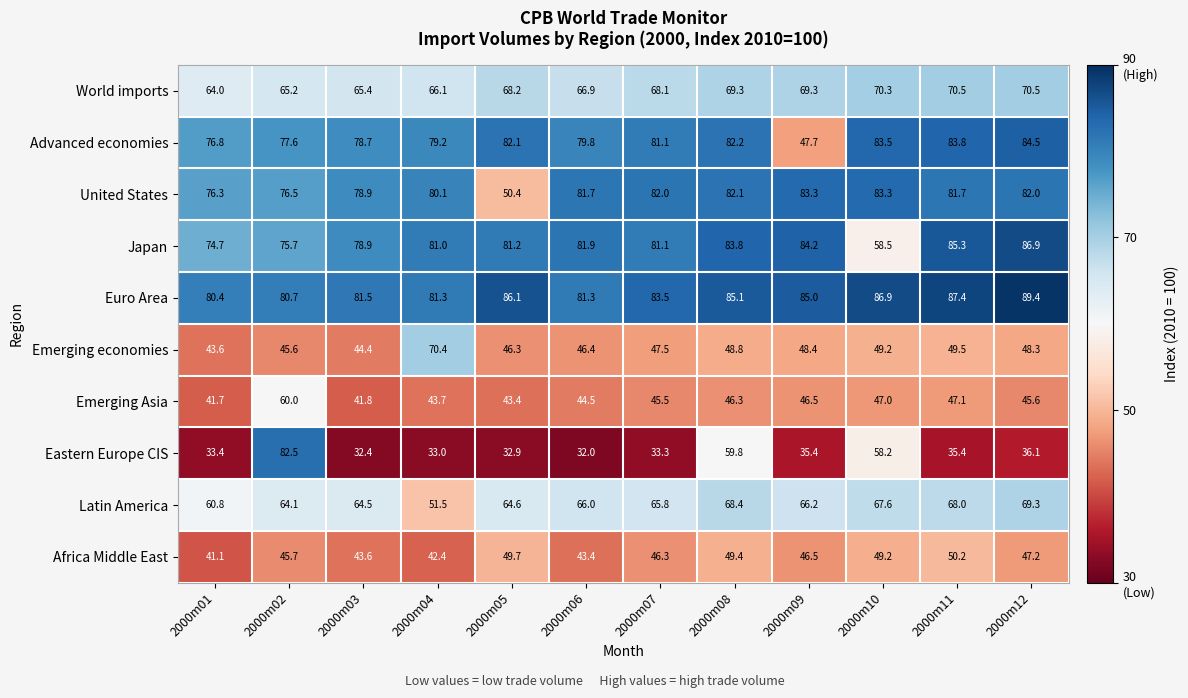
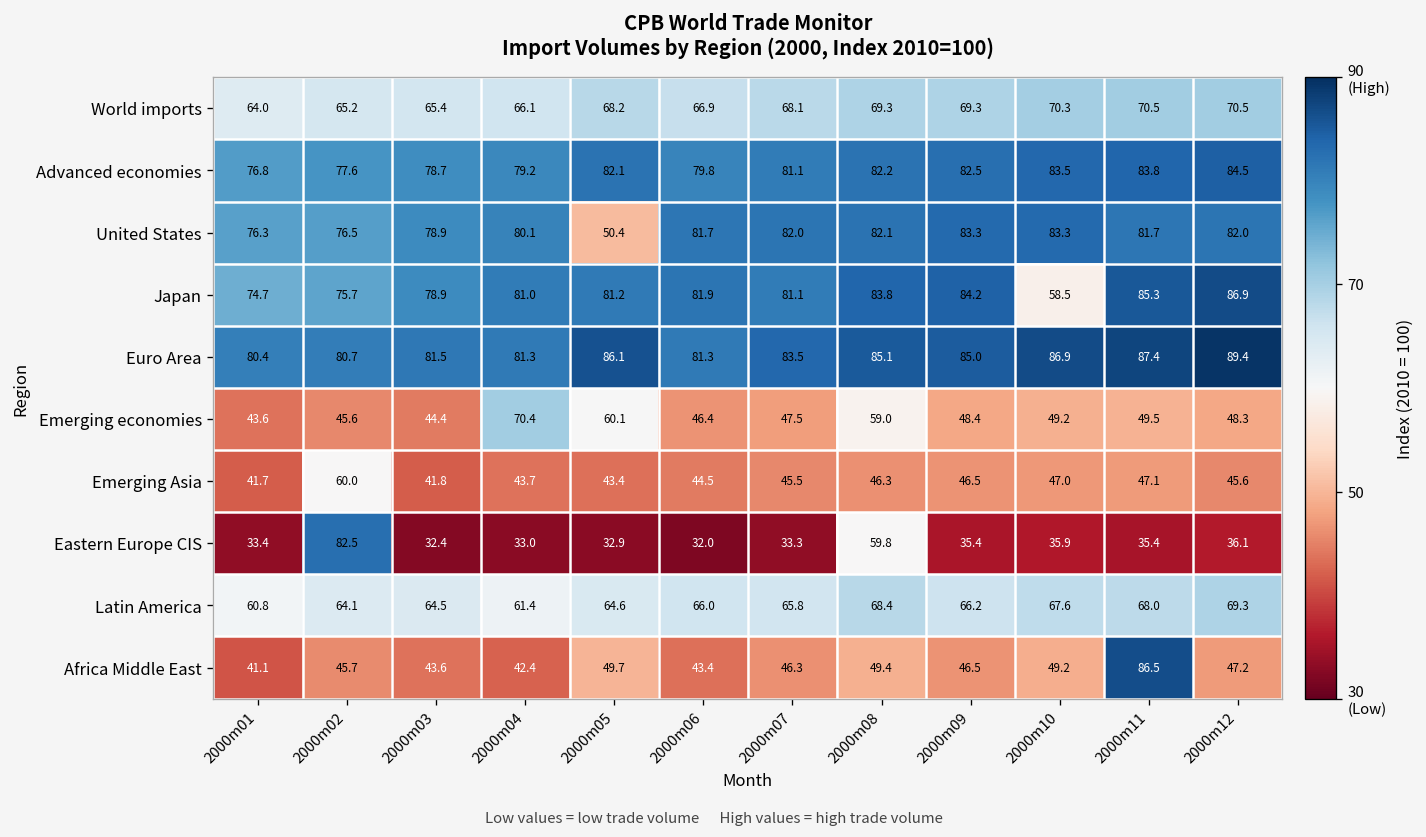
  {
    "World imports": {
      "2000m01": 64.0,
      "2000m02": 65.2,
      "2000m03": 65.4,
      "2000m04": 66.1,
      "2000m05": 68.2,
      "2000m06": 66.9,
      "2000m07": 68.1,
      "2000m08": 69.3,
      "2000m09": 69.3,
      "2000m10": 70.3,
      "2000m11": 70.5,
      "2000m12": 70.5
    },
    "Advanced economies": {
      "2000m01": 76.8,
      "2000m02": 77.6,
      "2000m03": 78.7,
      "2000m04": 79.2,
      "2000m05": 82.1,
      "2000m06": 79.8,
      "2000m07": 81.1,
      "2000m08": 82.2,
-     "2000m09": 47.7,
+     "2000m09": 82.5,
      "2000m10": 83.5,
      "2000m11": 83.8,
      "2000m12": 84.5
    },
    "United States": {
      "2000m01": 76.3,
      "2000m02": 76.5,
      "2000m03": 78.9,
      "2000m04": 80.1,
      "2000m05": 50.4,
      "2000m06": 81.7,
      "2000m07": 82.0,
      "2000m08": 82.1,
      "2000m09": 83.3,
      "2000m10": 83.3,
      "2000m11": 81.7,
      "2000m12": 82.0
    },
    "Japan": {
      "2000m01": 74.7,
      "2000m02": 75.7,
      "2000m03": 78.9,
      "2000m04": 81.0,
      "2000m05": 81.2,
      "2000m06": 81.9,
      "2000m07": 81.1,
      "2000m08": 83.8,
      "2000m09": 84.2,
      "2000m10": 58.5,
      "2000m11": 85.3,
      "2000m12": 86.9
    },
    "Euro Area": {
      "2000m01": 80.4,
      "2000m02": 80.7,
      "2000m03": 81.5,
      "2000m04": 81.3,
      "2000m05": 86.1,
      "2000m06": 81.3,
      "2000m07": 83.5,
      "2000m08": 85.1,
      "2000m09": 85.0,
      "2000m10": 86.9,
      "2000m11": 87.4,
      "2000m12": 89.4
    },
    "Emerging economies": {
      "2000m01": 43.6,
      "2000m02": 45.6,
      "2000m03": 44.4,
      "2000m04": 70.4,
-     "2000m05": 46.3,
+     "2000m05": 60.1,
      "2000m06": 46.4,
      "2000m07": 47.5,
-     "2000m08": 48.8,
+     "2000m08": 59.0,
      "2000m09": 48.4,
      "2000m10": 49.2,
      "2000m11": 49.5,
      "2000m12": 48.3
    },
    "Emerging Asia": {
      "2000m01": 41.7,
      "2000m02": 60.0,
      "2000m03": 41.8,
      "2000m04": 43.7,
      "2000m05": 43.4,
      "2000m06": 44.5,
      "2000m07": 45.5,
      "2000m08": 46.3,
      "2000m09": 46.5,
      "2000m10": 47.0,
      "2000m11": 47.1,
      "2000m12": 45.6
    },
    "Eastern Europe CIS": {
      "2000m01": 33.4,
      "2000m02": 82.5,
      "2000m03": 32.4,
      "2000m04": 33.0,
      "2000m05": 32.9,
      "2000m06": 32.0,
      "2000m07": 33.3,
      "2000m08": 59.8,
      "2000m09": 35.4,
-     "2000m10": 58.2,
+     "2000m10": 35.9,
      "2000m11": 35.4,
      "2000m12": 36.1
    },
    "Latin America": {
      "2000m01": 60.8,
      "2000m02": 64.1,
      "2000m03": 64.5,
-     "2000m04": 51.5,
+     "2000m04": 61.4,
      "2000m05": 64.6,
      "2000m06": 66.0,
      "2000m07": 65.8,
      "2000m08": 68.4,
      "2000m09": 66.2,
      "2000m10": 67.6,
      "2000m11": 68.0,
      "2000m12": 69.3
    },
    "Africa Middle East": {
      "2000m01": 41.1,
      "2000m02": 45.7,
      "2000m03": 43.6,
      "2000m04": 42.4,
      "2000m05": 49.7,
      "2000m06": 43.4,
      "2000m07": 46.3,
      "2000m08": 49.4,
      "2000m09": 46.5,
      "2000m10": 49.2,
-     "2000m11": 50.2,
+     "2000m11": 86.5,
      "2000m12": 47.2
    }
  }
